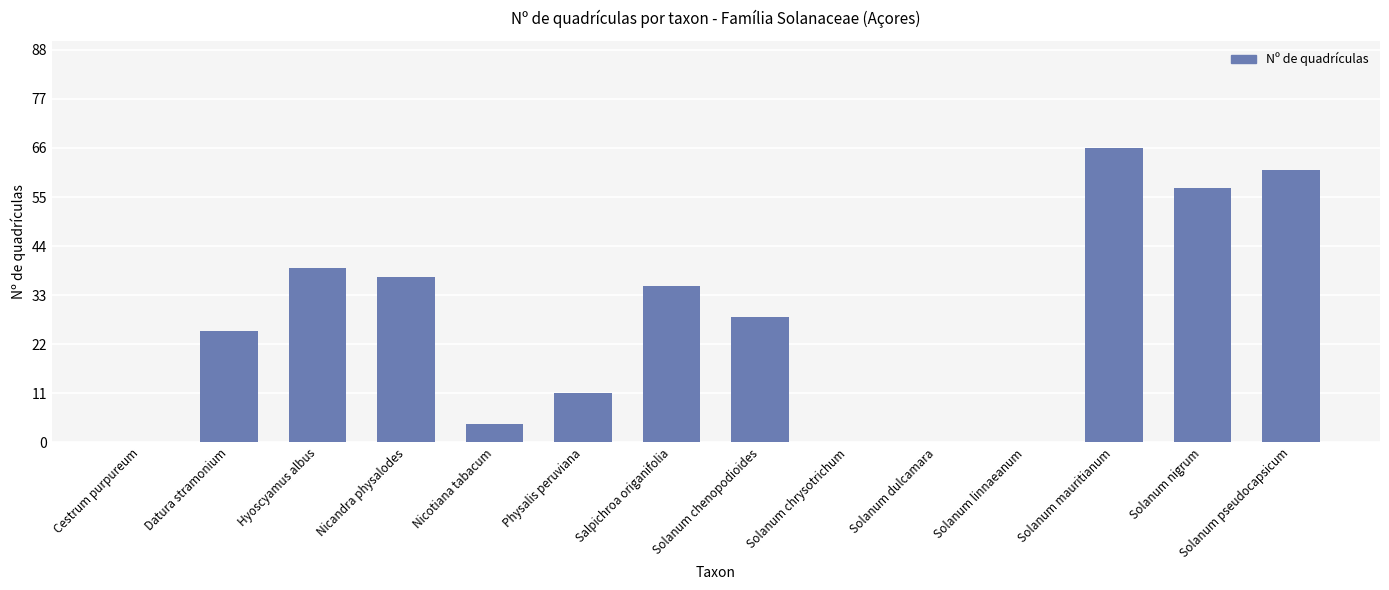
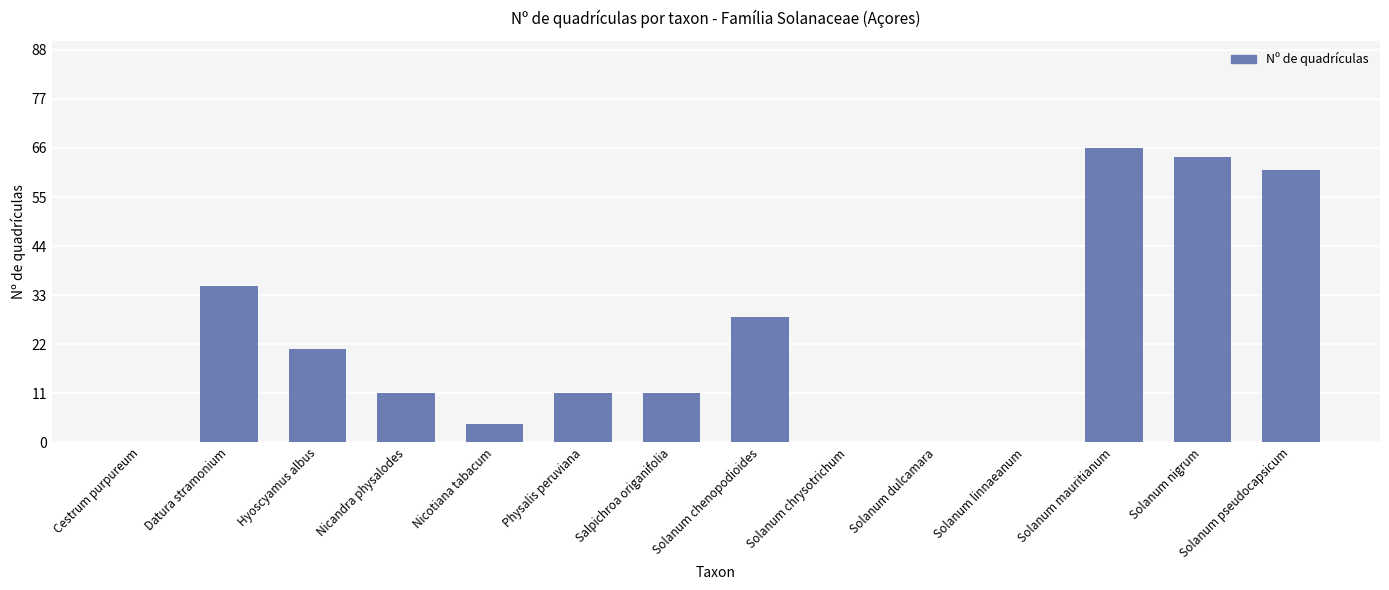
  {
    "Cestrum purpureum": 0,
-   "Datura stramonium": 25,
-   "Hyoscyamus albus": 39,
-   "Nicandra physalodes": 37,
+   "Datura stramonium": 35,
+   "Hyoscyamus albus": 21,
+   "Nicandra physalodes": 11,
    "Nicotiana tabacum": 4,
    "Physalis peruviana": 11,
-   "Salpichroa origanifolia": 35,
+   "Salpichroa origanifolia": 11,
    "Solanum chenopodioides": 28,
    "Solanum chrysotrichum": 0,
    "Solanum dulcamara": 0,
    "Solanum linnaeanum": 0,
    "Solanum mauritianum": 66,
-   "Solanum nigrum": 57,
+   "Solanum nigrum": 64,
    "Solanum pseudocapsicum": 61
  }
